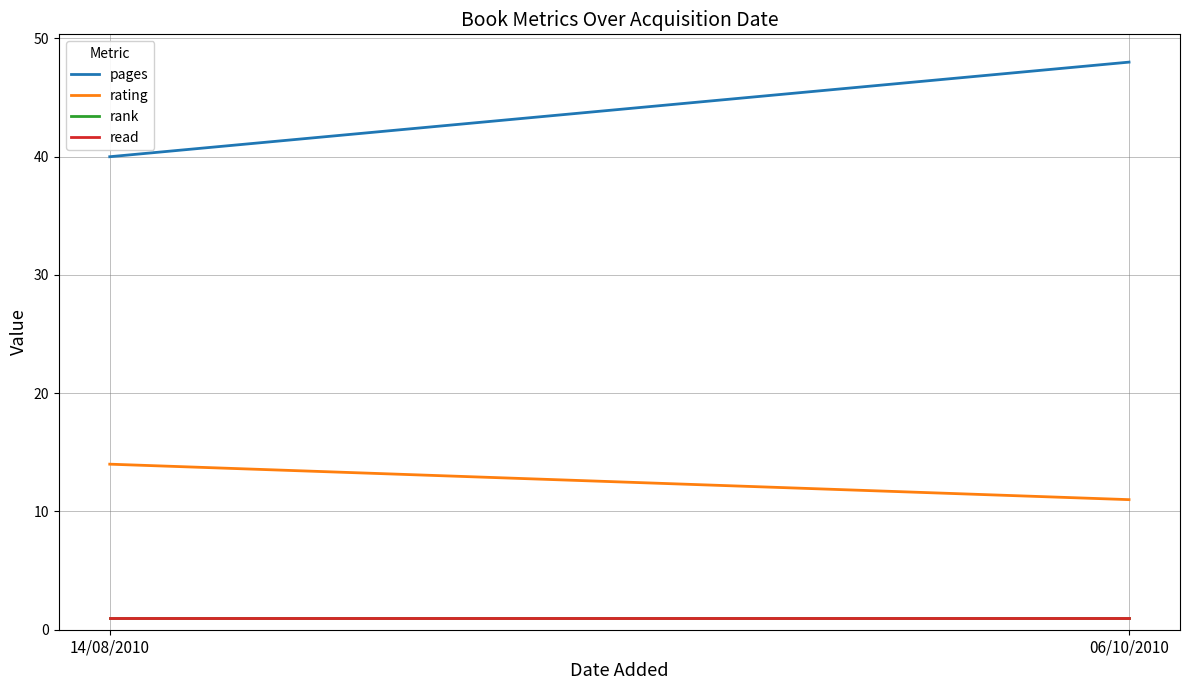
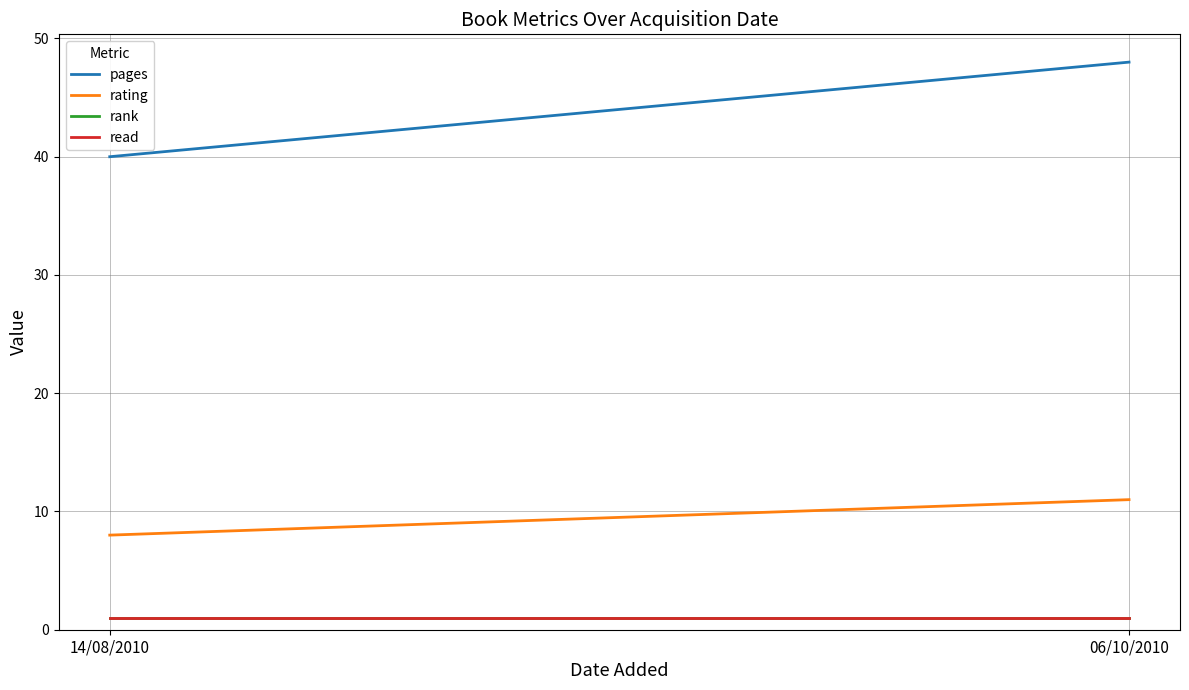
  {
    "pages": {
      "14/08/2010": 40,
      "06/10/2010": 48
    },
    "rating": {
-     "14/08/2010": 14,
+     "14/08/2010": 8,
      "06/10/2010": 11
    },
    "read": {
      "14/08/2010": 1,
      "06/10/2010": 1
    }
  }
